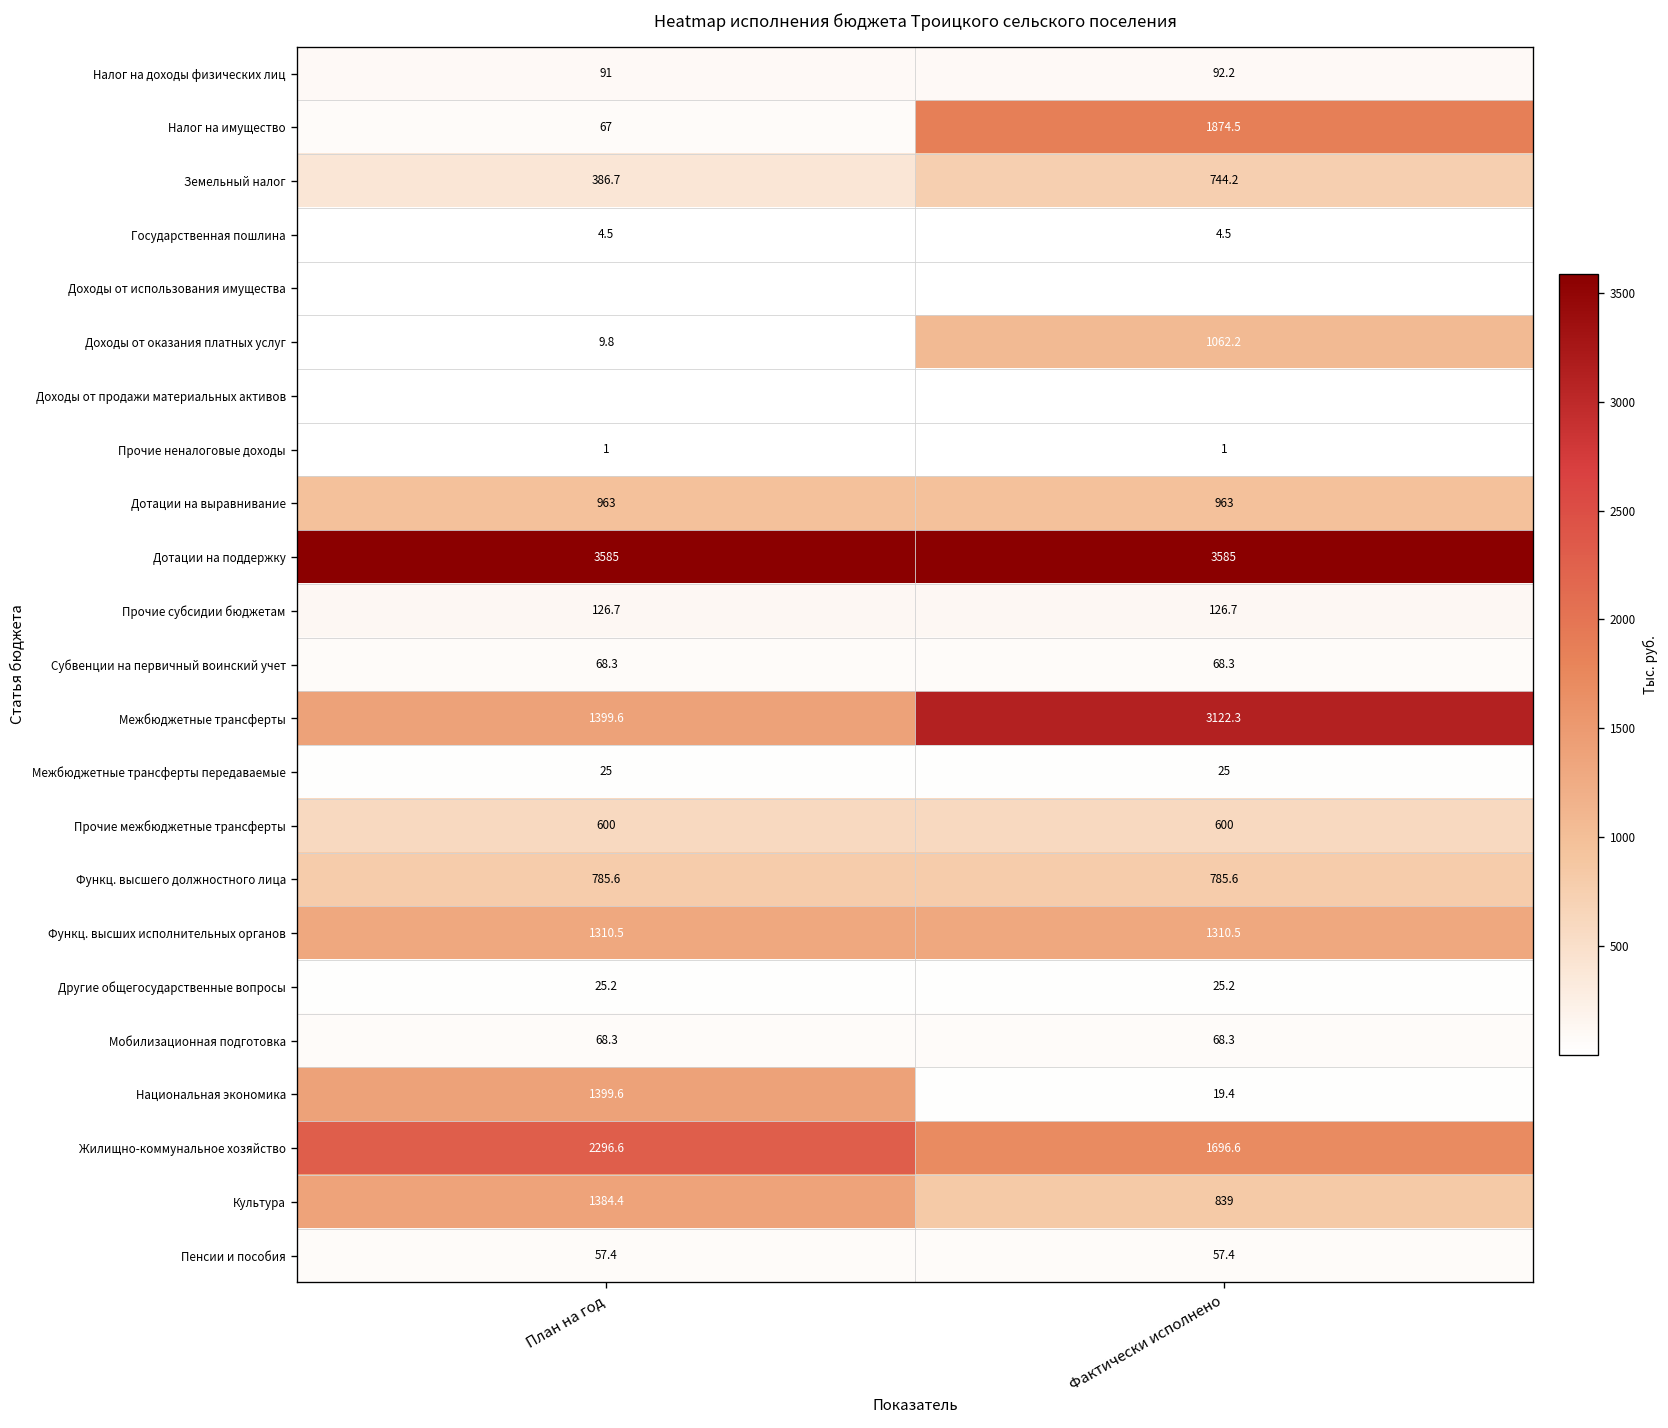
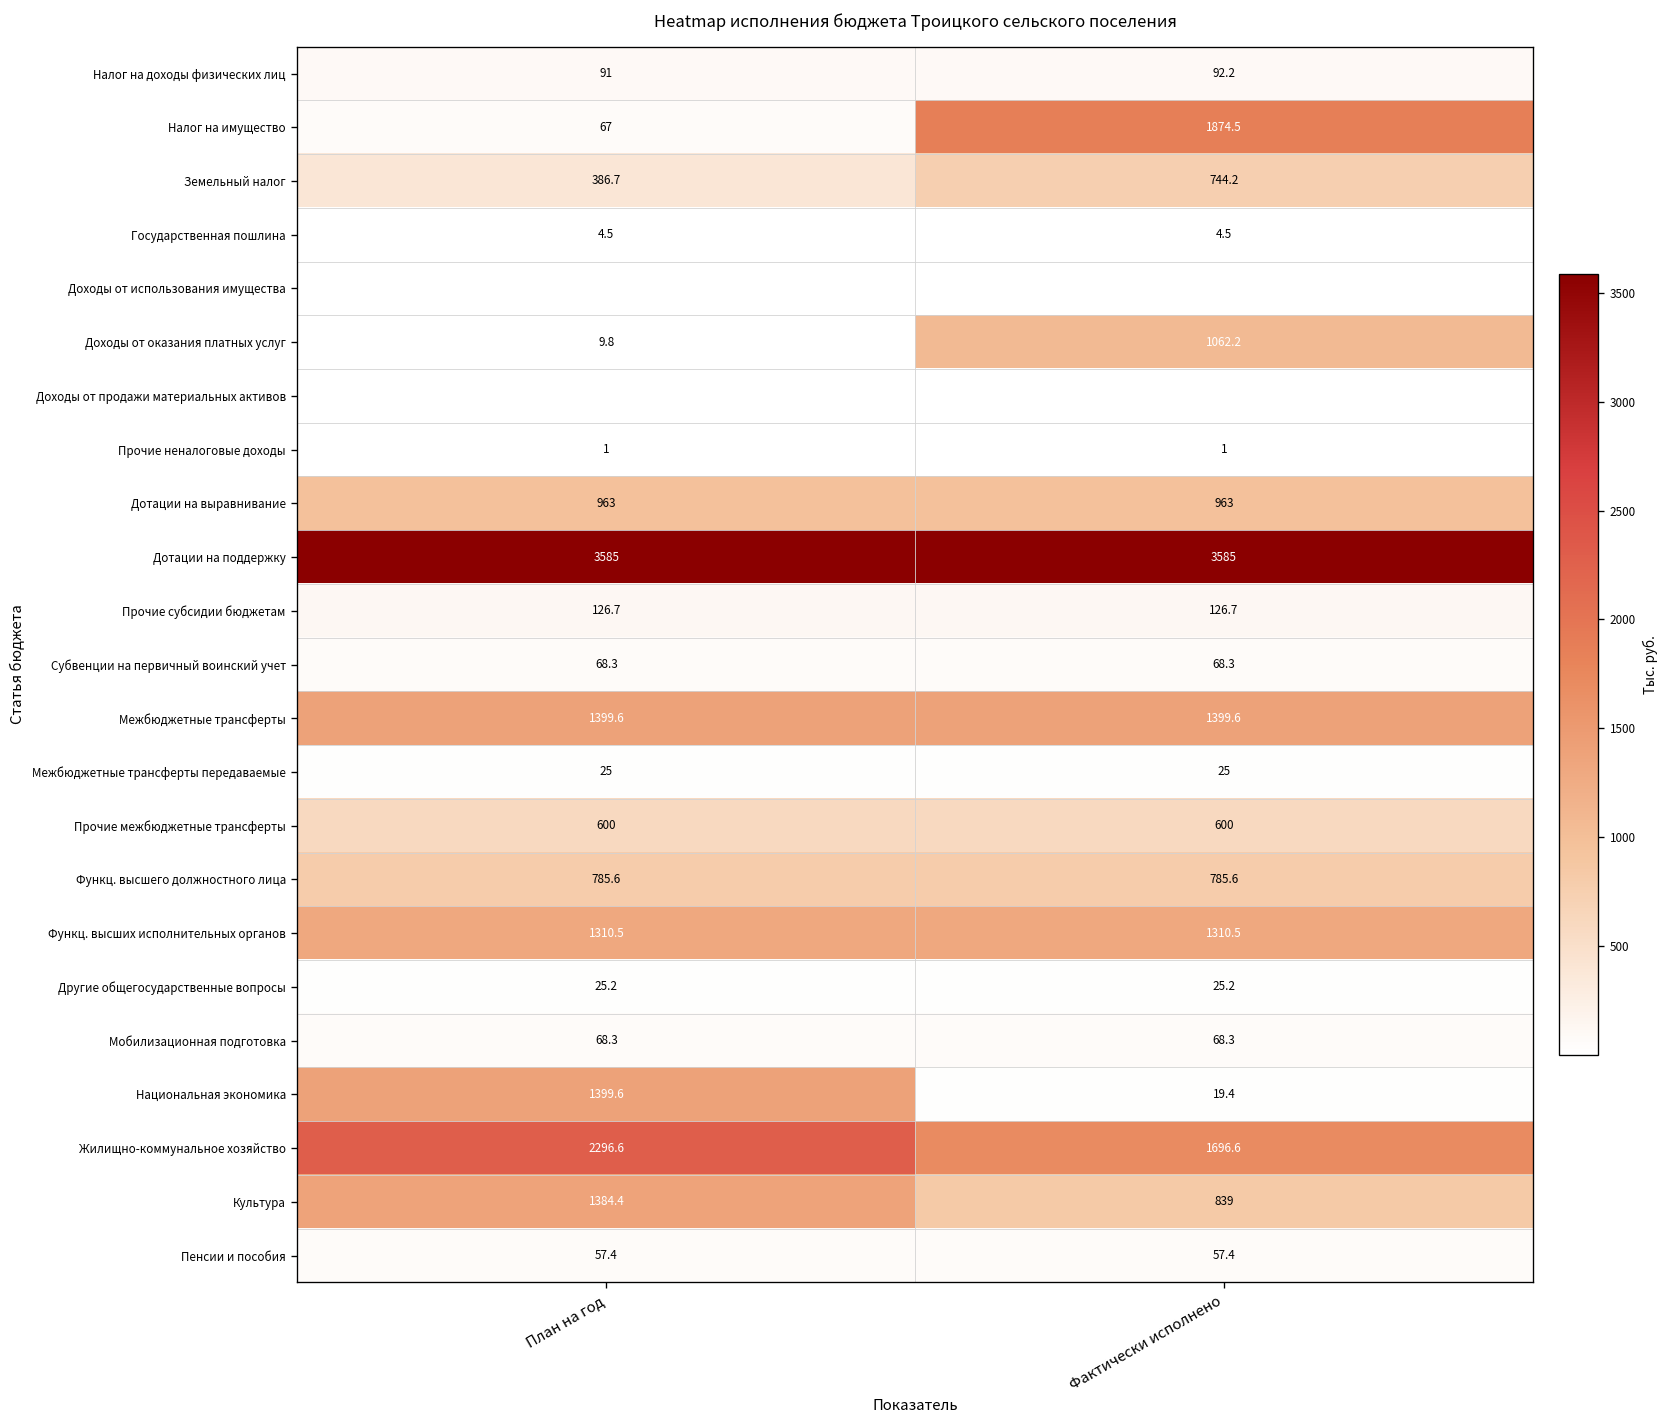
  {
    "Налог на доходы физических лиц": {
      "План на год": 91,
      "Фактически исполнено": 92.2
    },
    "Налог на имущество": {
      "План на год": 67,
      "Фактически исполнено": 1874.5
    },
    "Земельный налог": {
      "План на год": 386.7,
      "Фактически исполнено": 744.2
    },
    "Государственная пошлина": {
      "План на год": 4.5,
      "Фактически исполнено": 4.5
    },
    "Доходы от оказания платных услуг": {
      "План на год": 9.8,
      "Фактически исполнено": 1062.2
    },
    "Прочие неналоговые доходы": {
      "План на год": 1,
      "Фактически исполнено": 1
    },
    "Дотации на выравнивание": {
      "План на год": 963,
      "Фактически исполнено": 963
    },
    "Дотации на поддержку": {
      "План на год": 3585,
      "Фактически исполнено": 3585
    },
    "Прочие субсидии бюджетам": {
      "План на год": 126.7,
      "Фактически исполнено": 126.7
    },
    "Субвенции на первичный воинский учет": {
      "План на год": 68.3,
      "Фактически исполнено": 68.3
    },
    "Межбюджетные трансферты": {
      "План на год": 1399.6,
-     "Фактически исполнено": 3122.3
+     "Фактически исполнено": 1399.6
    },
    "Межбюджетные трансферты передаваемые": {
      "План на год": 25,
      "Фактически исполнено": 25
    },
    "Прочие межбюджетные трансферты": {
      "План на год": 600,
      "Фактически исполнено": 600
    },
    "Функц. высшего должностного лица": {
      "План на год": 785.6,
      "Фактически исполнено": 785.6
    },
    "Функц. высших исполнительных органов": {
      "План на год": 1310.5,
      "Фактически исполнено": 1310.5
    },
    "Другие общегосударственные вопросы": {
      "План на год": 25.2,
      "Фактически исполнено": 25.2
    },
    "Мобилизационная подготовка": {
      "План на год": 68.3,
      "Фактически исполнено": 68.3
    },
    "Национальная экономика": {
      "План на год": 1399.6,
      "Фактически исполнено": 19.4
    },
    "Жилищно-коммунальное хозяйство": {
      "План на год": 2296.6,
      "Фактически исполнено": 1696.6
    },
    "Культура": {
      "План на год": 1384.4,
      "Фактически исполнено": 839
    },
    "Пенсии и пособия": {
      "План на год": 57.4,
      "Фактически исполнено": 57.4
    }
  }
